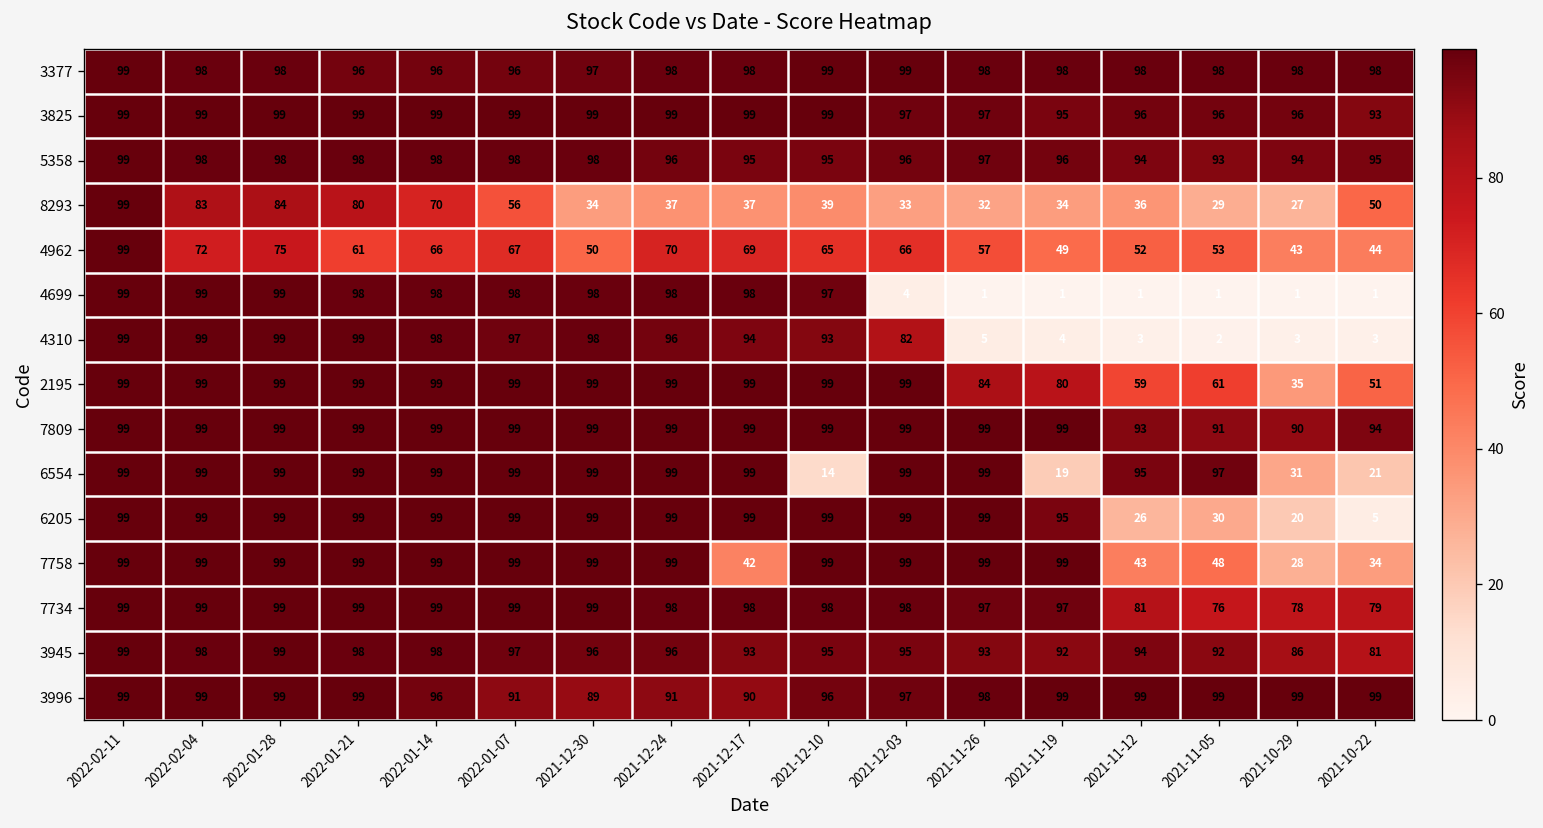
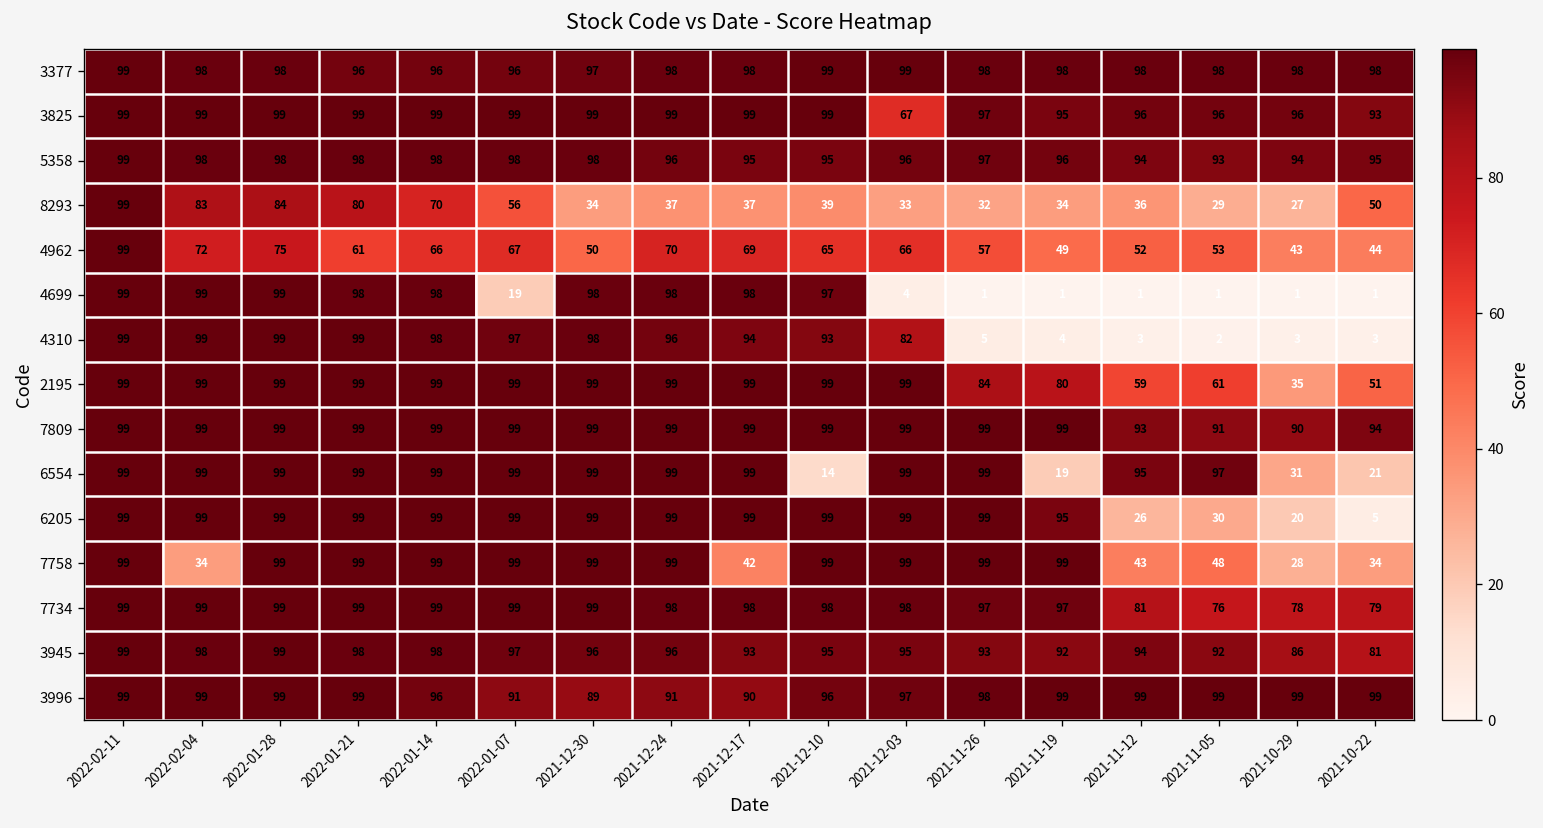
  {
    "3825": {
      "2022-02-11": 99,
      "2022-02-04": 99,
      "2022-01-28": 99,
      "2022-01-21": 99,
      "2022-01-14": 99,
      "2022-01-07": 99,
      "2021-12-30": 99,
      "2021-12-24": 99,
      "2021-12-17": 99,
      "2021-12-10": 99,
-     "2021-12-03": 97,
+     "2021-12-03": 67,
      "2021-11-26": 97,
      "2021-11-19": 95,
      "2021-11-12": 96,
      "2021-11-05": 96,
      "2021-10-29": 96,
      "2021-10-22": 93
    },
    "4699": {
      "2022-02-11": 99,
      "2022-02-04": 99,
      "2022-01-28": 99,
      "2022-01-21": 98,
      "2022-01-14": 98,
-     "2022-01-07": 98,
+     "2022-01-07": 19,
      "2021-12-30": 98,
      "2021-12-24": 98,
      "2021-12-17": 98,
      "2021-12-10": 97
    },
    "7758": {
      "2022-02-11": 99,
-     "2022-02-04": 99,
+     "2022-02-04": 34,
      "2022-01-28": 99,
      "2022-01-21": 99,
      "2022-01-14": 99,
      "2022-01-07": 99,
      "2021-12-30": 99,
      "2021-12-24": 99,
      "2021-12-17": 42,
      "2021-12-10": 99,
      "2021-12-03": 99,
      "2021-11-26": 99,
      "2021-11-19": 99,
      "2021-11-12": 43,
      "2021-11-05": 48,
      "2021-10-29": 28,
      "2021-10-22": 34
    }
  }
